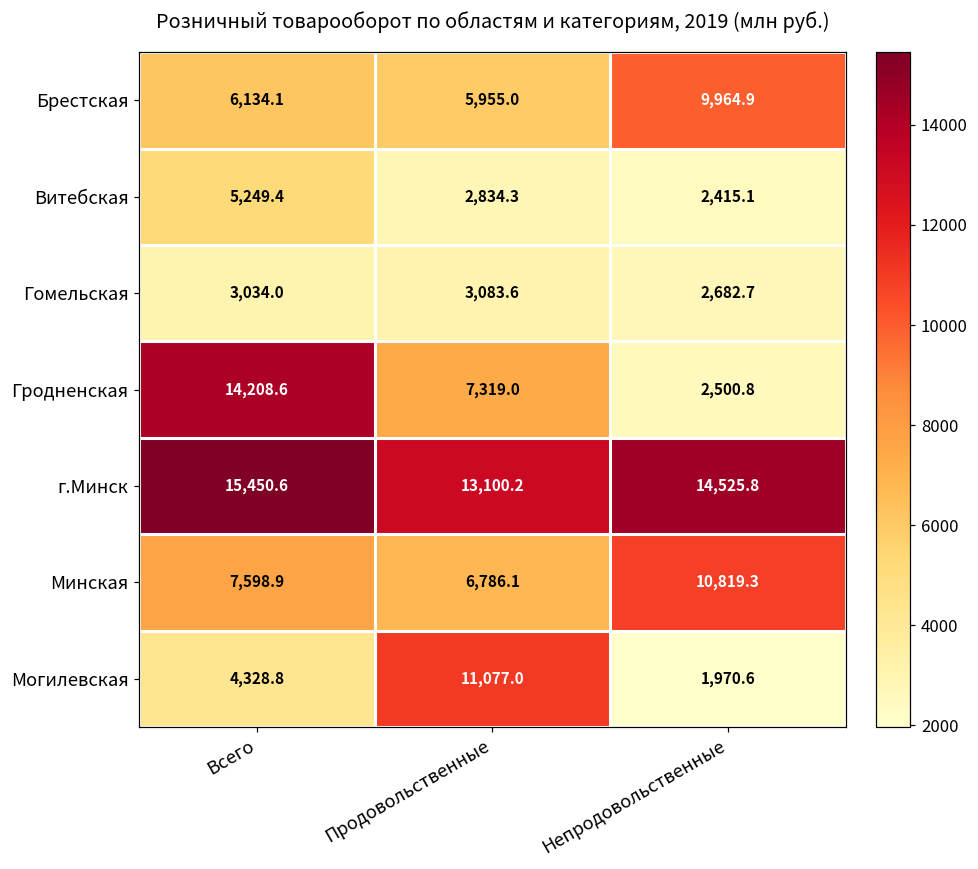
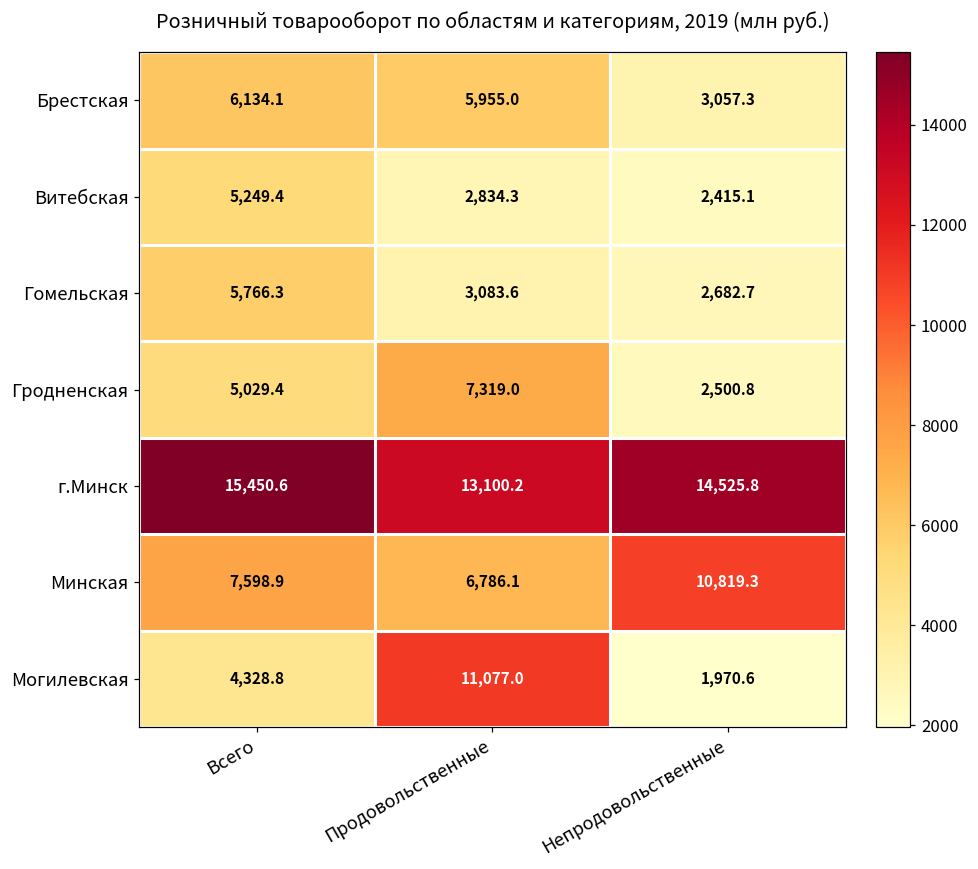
  {
    "Брестская": {
      "Всего": "6,134.1",
      "Продовольственные": "5,955.0",
-     "Непродовольственные": "9,964.9"
+     "Непродовольственные": "3,057.3"
    },
    "Витебская": {
      "Всего": "5,249.4",
      "Продовольственные": "2,834.3",
      "Непродовольственные": "2,415.1"
    },
    "Гомельская": {
-     "Всего": "3,034.0",
+     "Всего": "5,766.3",
      "Продовольственные": "3,083.6",
      "Непродовольственные": "2,682.7"
    },
    "Гродненская": {
-     "Всего": "14,208.6",
+     "Всего": "5,029.4",
      "Продовольственные": "7,319.0",
      "Непродовольственные": "2,500.8"
    },
    "г.Минск": {
      "Всего": "15,450.6",
      "Продовольственные": "13,100.2",
      "Непродовольственные": "14,525.8"
    },
    "Минская": {
      "Всего": "7,598.9",
      "Продовольственные": "6,786.1",
      "Непродовольственные": "10,819.3"
    },
    "Могилевская": {
      "Всего": "4,328.8",
      "Продовольственные": "11,077.0",
      "Непродовольственные": "1,970.6"
    }
  }
